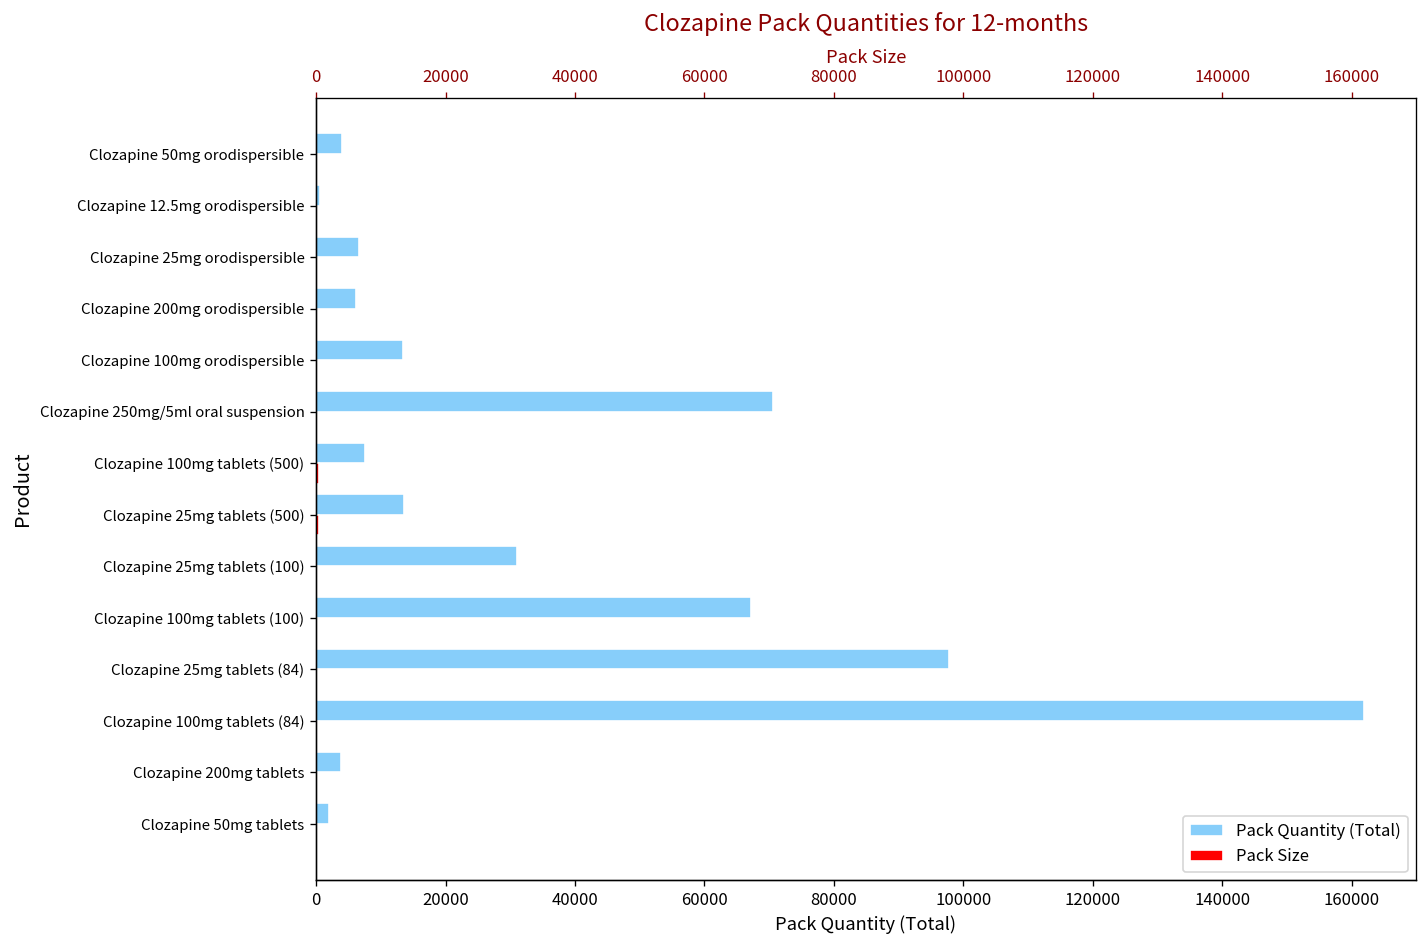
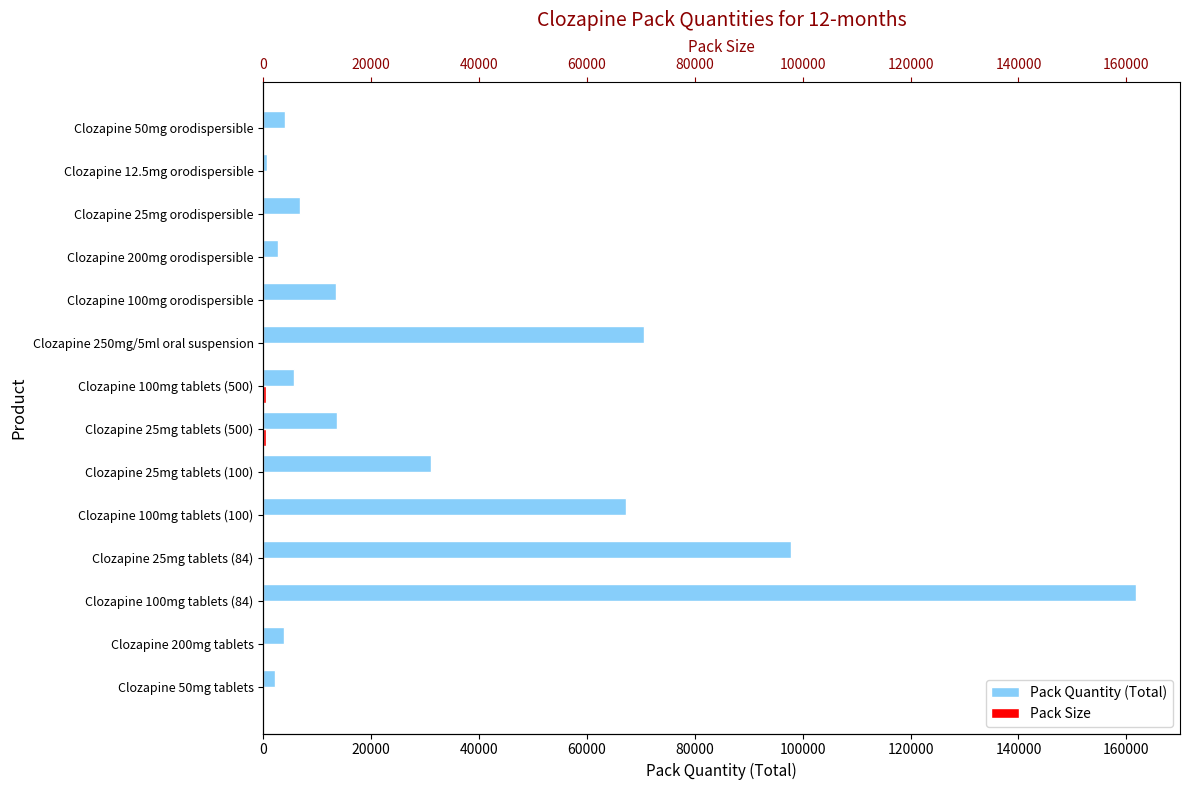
  {
    "Pack Quantity (Total)": {
      "Clozapine 50mg orodispersible": 4000,
      "Clozapine 12.5mg orodispersible": 1000,
      "Clozapine 25mg orodispersible": 7000,
-     "Clozapine 200mg orodispersible": 6000,
+     "Clozapine 200mg orodispersible": 3000,
      "Clozapine 100mg orodispersible": 13000,
      "Clozapine 250mg/5ml oral suspension": 71000,
-     "Clozapine 100mg tablets (500)": 8000,
+     "Clozapine 100mg tablets (500)": 6000,
      "Clozapine 25mg tablets (500)": 14000,
      "Clozapine 25mg tablets (100)": 31000,
      "Clozapine 100mg tablets (100)": 67000,
      "Clozapine 25mg tablets (84)": 98000,
      "Clozapine 100mg tablets (84)": 162000,
      "Clozapine 200mg tablets": 4000,
      "Clozapine 50mg tablets": 2000
    },
    "Pack Size": {
      "Clozapine 100mg tablets (500)": 1000,
      "Clozapine 25mg tablets (500)": 1000
    }
  }
